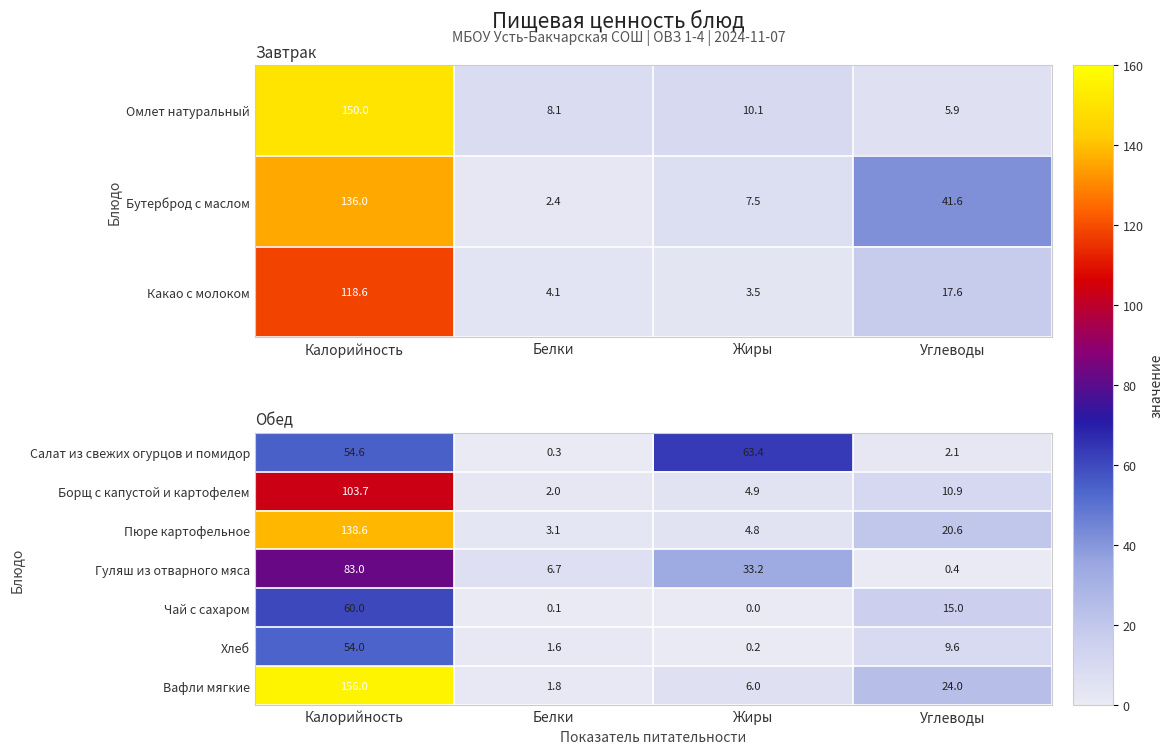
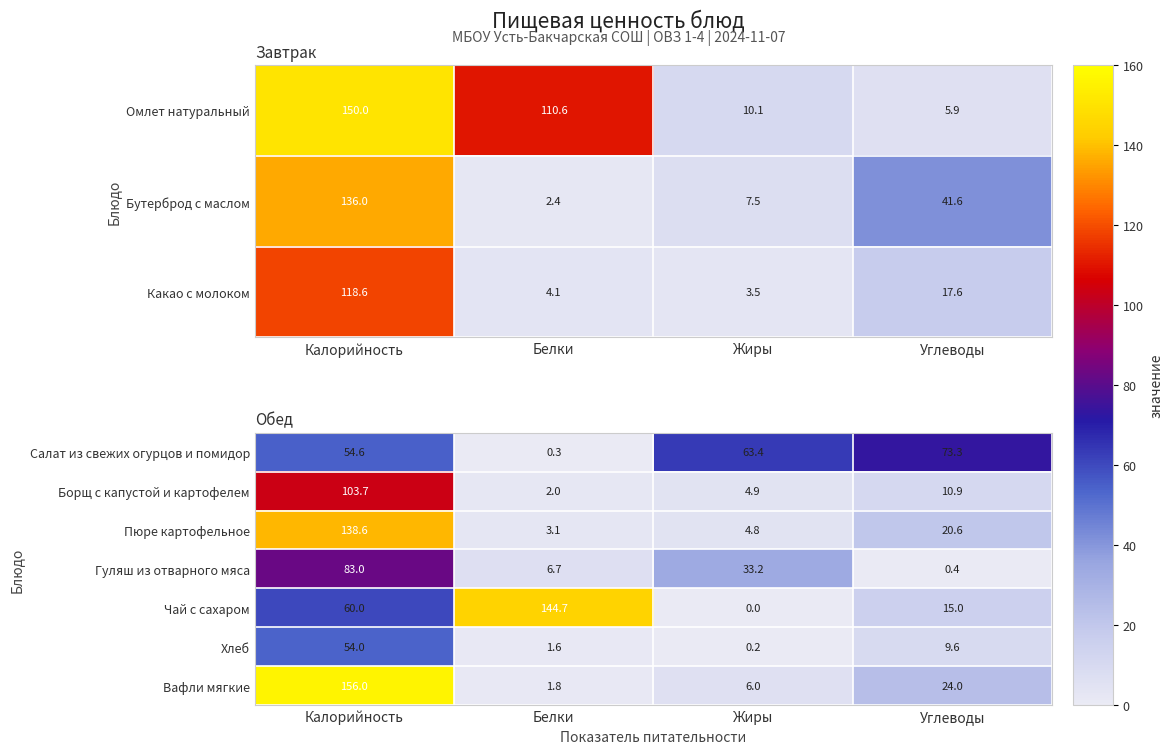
  {
    "Завтрак": {
      "Омлет натуральный": {
        "Калорийность": 150.0,
-       "Белки": 8.1,
+       "Белки": 110.6,
        "Жиры": 10.1,
        "Углеводы": 5.9
      },
      "Бутерброд с маслом": {
        "Калорийность": 136.0,
        "Белки": 2.4,
        "Жиры": 7.5,
        "Углеводы": 41.6
      },
      "Какао с молоком": {
        "Калорийность": 118.6,
        "Белки": 4.1,
        "Жиры": 3.5,
        "Углеводы": 17.6
      }
    },
    "Обед": {
      "Салат из свежих огурцов и помидор": {
        "Калорийность": 54.6,
        "Белки": 0.3,
        "Жиры": 63.4,
-       "Углеводы": 2.1
+       "Углеводы": 73.3
      },
      "Борщ с капустой и картофелем": {
        "Калорийность": 103.7,
        "Белки": 2.0,
        "Жиры": 4.9,
        "Углеводы": 10.9
      },
      "Пюре картофельное": {
        "Калорийность": 138.6,
        "Белки": 3.1,
        "Жиры": 4.8,
        "Углеводы": 20.6
      },
      "Гуляш из отварного мяса": {
        "Калорийность": 83.0,
        "Белки": 6.7,
        "Жиры": 33.2,
        "Углеводы": 0.4
      },
      "Чай с сахаром": {
        "Калорийность": 60.0,
-       "Белки": 0.1,
+       "Белки": 144.7,
        "Жиры": 0.0,
        "Углеводы": 15.0
      },
      "Хлеб": {
        "Калорийность": 54.0,
        "Белки": 1.6,
        "Жиры": 0.2,
        "Углеводы": 9.6
      },
      "Вафли мягкие": {
        "Калорийность": 156.0,
        "Белки": 1.8,
        "Жиры": 6.0,
        "Углеводы": 24.0
      }
    }
  }
